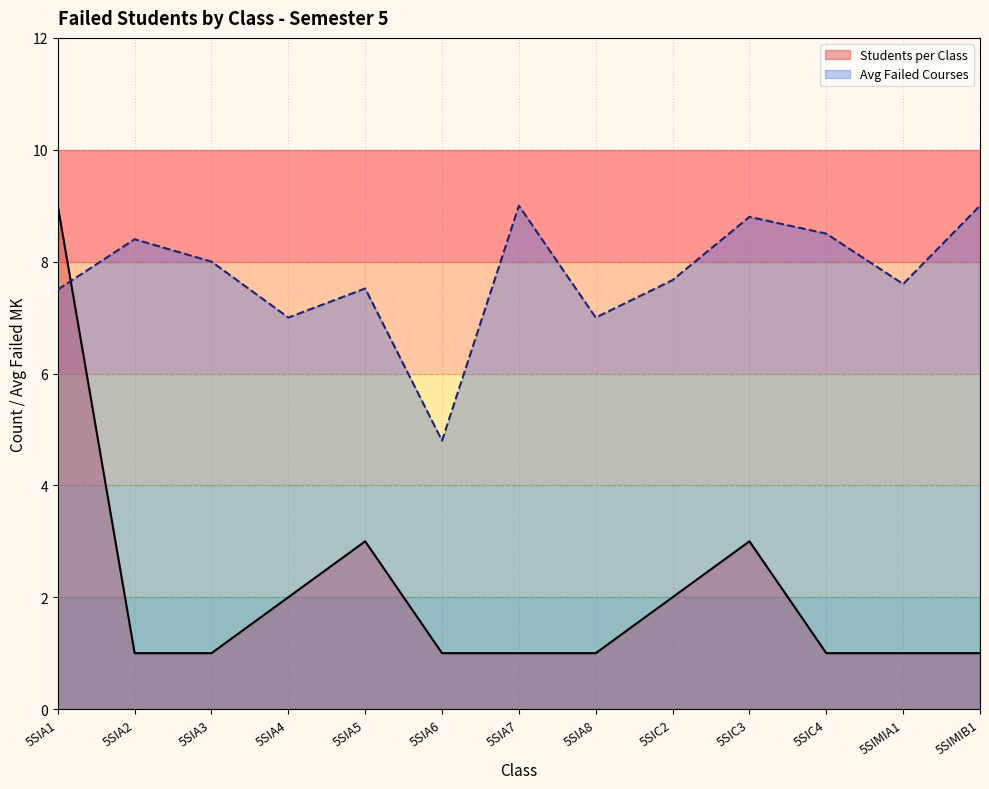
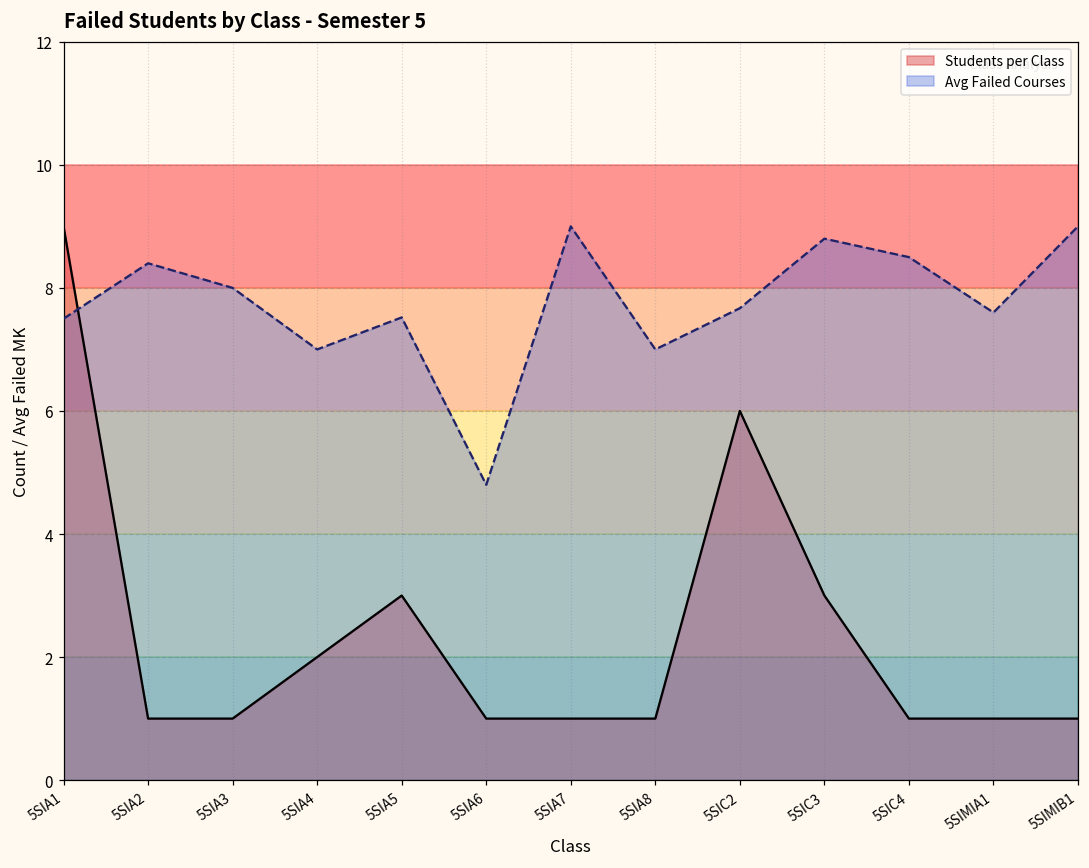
  {
    "Students per Class": {
      "5SIA1": 9,
      "5SIA2": 1,
      "5SIA3": 1,
      "5SIA4": 2,
      "5SIA5": 3,
      "5SIA6": 1,
      "5SIA7": 1,
      "5SIA8": 1,
-     "5SIC2": 2,
+     "5SIC2": 6,
      "5SIC3": 3,
      "5SIC4": 1,
      "5SIMIA1": 1,
      "5SIMIB1": 1
    },
    "Avg Failed Courses": {
      "5SIA1": 7.5,
      "5SIA2": 8.4,
      "5SIA3": 8,
      "5SIA4": 7,
      "5SIA5": 7.5,
      "5SIA6": 4.8,
      "5SIA7": 9,
      "5SIA8": 7,
      "5SIC2": 7.7,
      "5SIC3": 8.8,
      "5SIC4": 8.5,
      "5SIMIA1": 7.6,
      "5SIMIB1": 9
    }
  }
